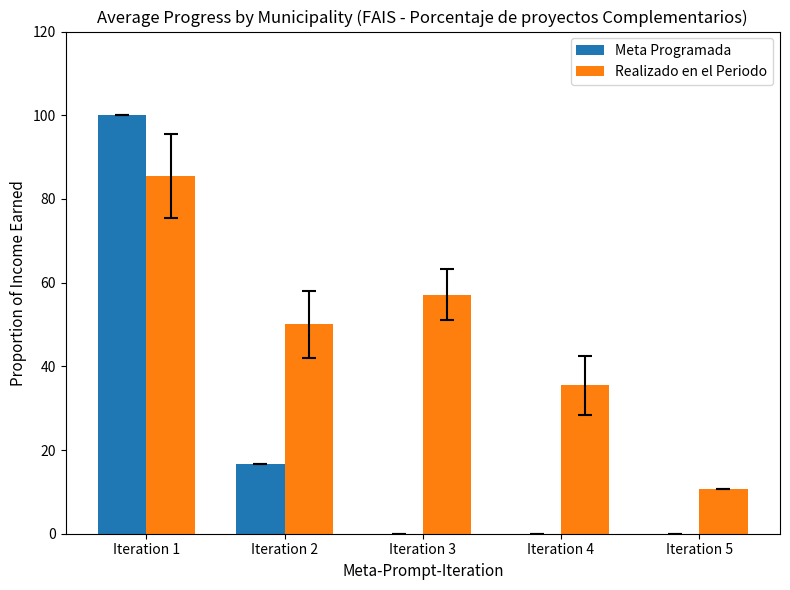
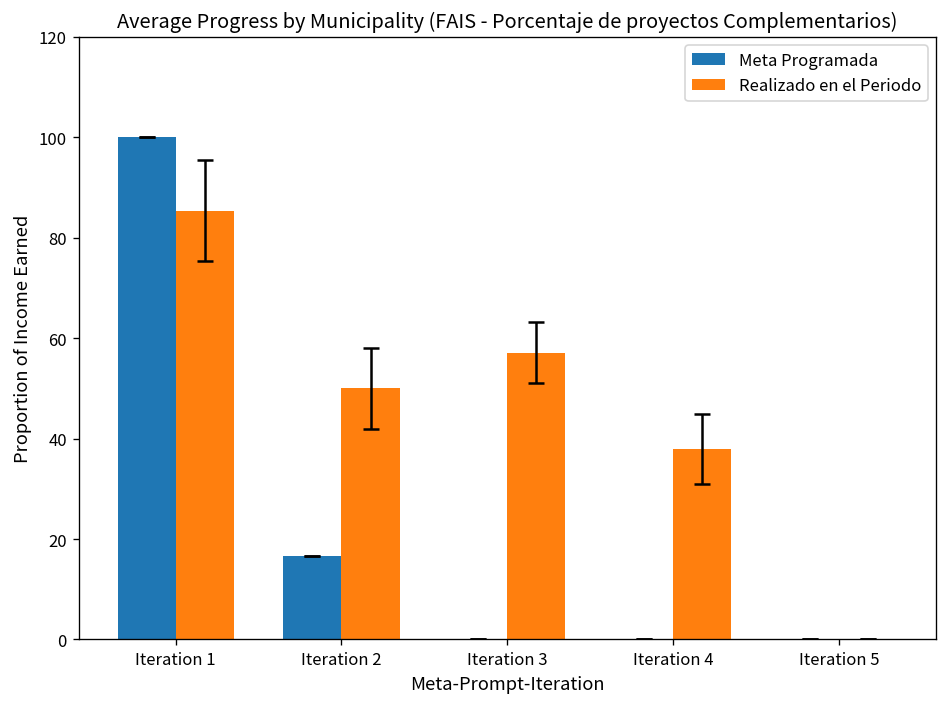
  {
    "Realizado en el Periodo": {
      "Iteration 1": 85,
      "Iteration 2": 50,
      "Iteration 3": 57,
-     "Iteration 4": 35,
-     "Iteration 5": 11
+     "Iteration 4": 38,
+     "Iteration 5": 0
    }
  }
